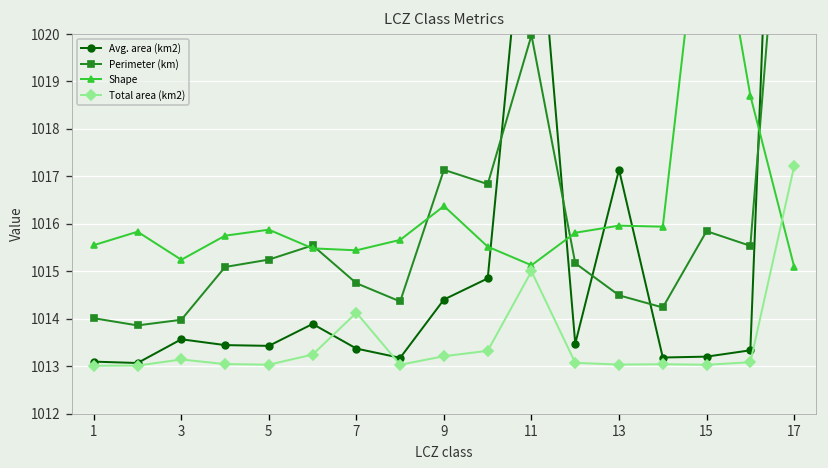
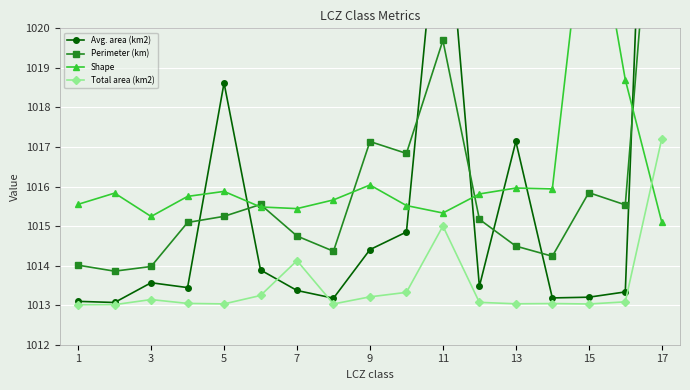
  {
    "Avg. area (km2)": {
      "1": 1013.1,
      "3": 1013.6,
-     "5": 1013.4,
+     "5": 1018.6,
      "7": 1013.4,
      "9": 1014.4,
      "13": 1017.1,
      "15": 1013.2
    },
    "Perimeter (km)": {
      "1": 1014.0,
      "3": 1014.0,
      "5": 1015.2,
      "7": 1014.7,
      "9": 1017.1,
-     "11": 1020.0,
+     "11": 1019.7,
      "13": 1014.5,
      "15": 1015.8
    },
    "Shape": {
      "1": 1015.6,
      "3": 1015.2,
      "5": 1015.9,
      "7": 1015.4,
-     "9": 1016.4,
-     "11": 1015.1,
+     "9": 1016.0,
+     "11": 1015.3,
      "13": 1016.0,
      "17": 1015.1
    },
    "Total area (km2)": {
      "1": 1013.0,
      "3": 1013.1,
      "5": 1013.0,
      "7": 1014.1,
      "9": 1013.2,
      "11": 1015.0,
      "13": 1013.0,
      "15": 1013.0,
      "17": 1017.2
    }
  }
